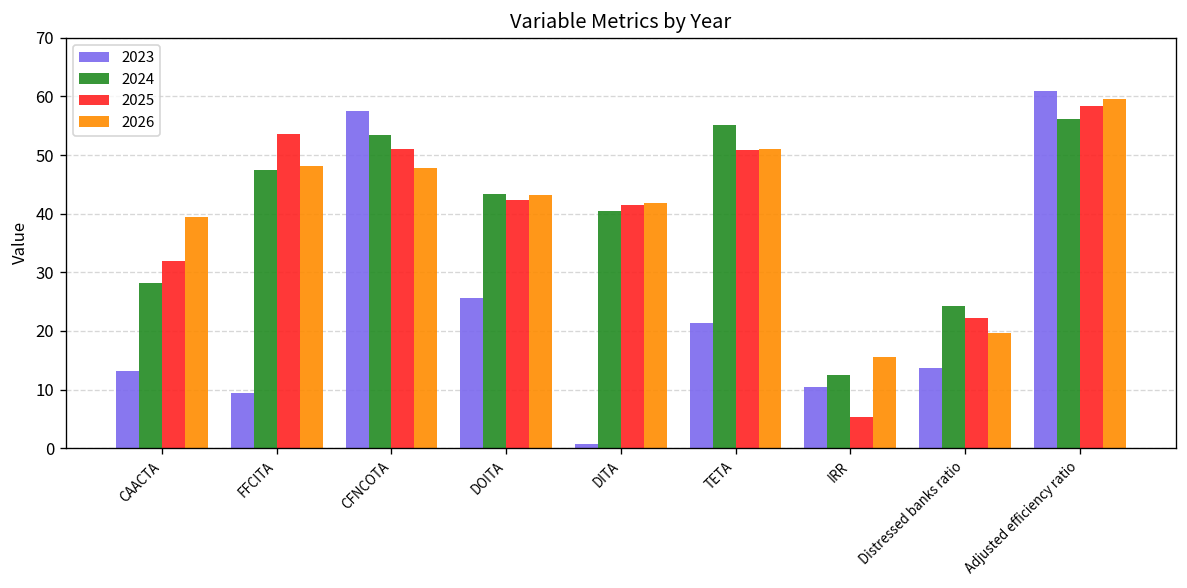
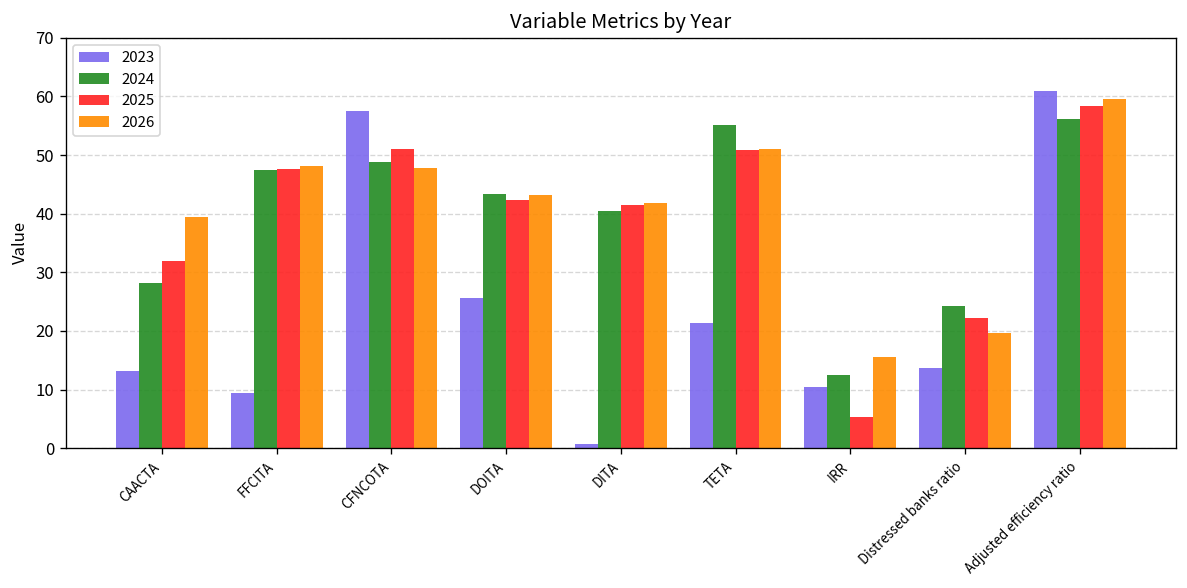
  {
    "2023": {
      "CAACTA": 13,
      "FFCITA": 9,
      "CFNCOTA": 58,
      "DOITA": 26,
      "DITA": 1,
      "TETA": 21,
      "IRR": 10,
      "Distressed banks ratio": 14,
      "Adjusted efficiency ratio": 61
    },
    "2024": {
      "CAACTA": 28,
      "FFCITA": 48,
-     "CFNCOTA": 54,
+     "CFNCOTA": 49,
      "DOITA": 43,
      "DITA": 41,
      "TETA": 55,
      "IRR": 13,
      "Distressed banks ratio": 24,
      "Adjusted efficiency ratio": 56
    },
    "2025": {
      "CAACTA": 32,
-     "FFCITA": 54,
+     "FFCITA": 48,
      "CFNCOTA": 51,
      "DOITA": 42,
      "DITA": 42,
      "TETA": 51,
      "IRR": 5,
      "Distressed banks ratio": 22,
      "Adjusted efficiency ratio": 58
    },
    "2026": {
      "CAACTA": 39,
      "FFCITA": 48,
      "CFNCOTA": 48,
      "DOITA": 43,
      "DITA": 42,
      "TETA": 51,
      "IRR": 16,
      "Distressed banks ratio": 20,
      "Adjusted efficiency ratio": 60
    }
  }
